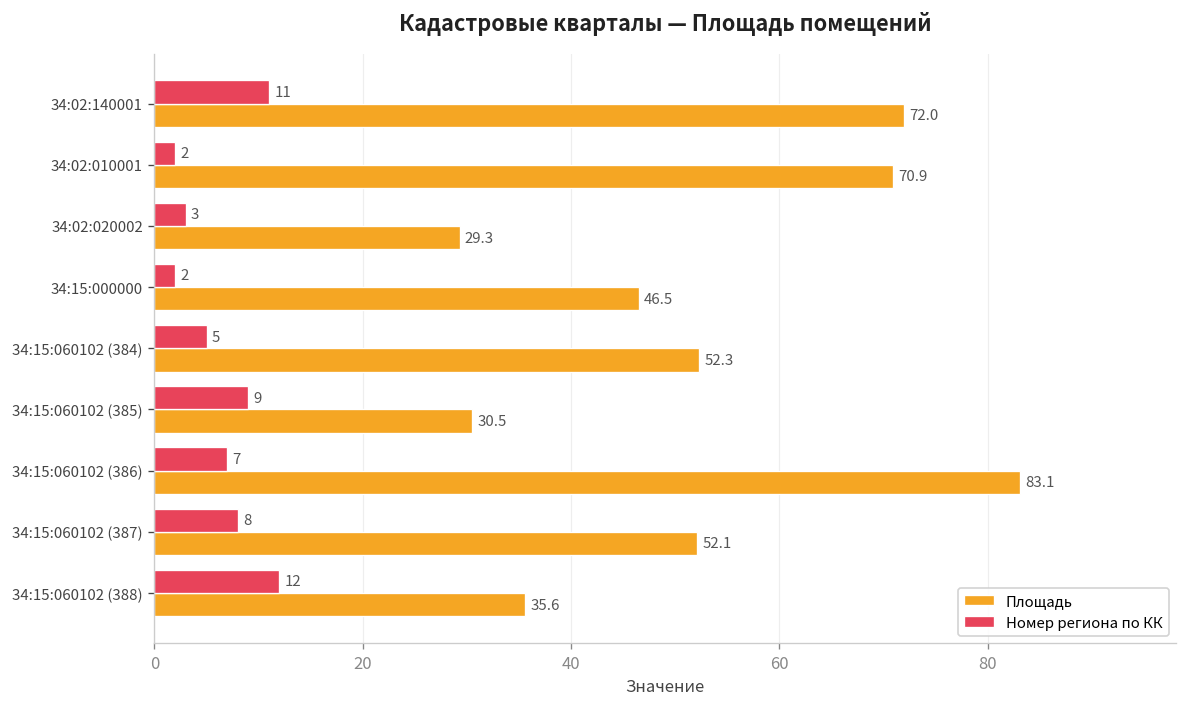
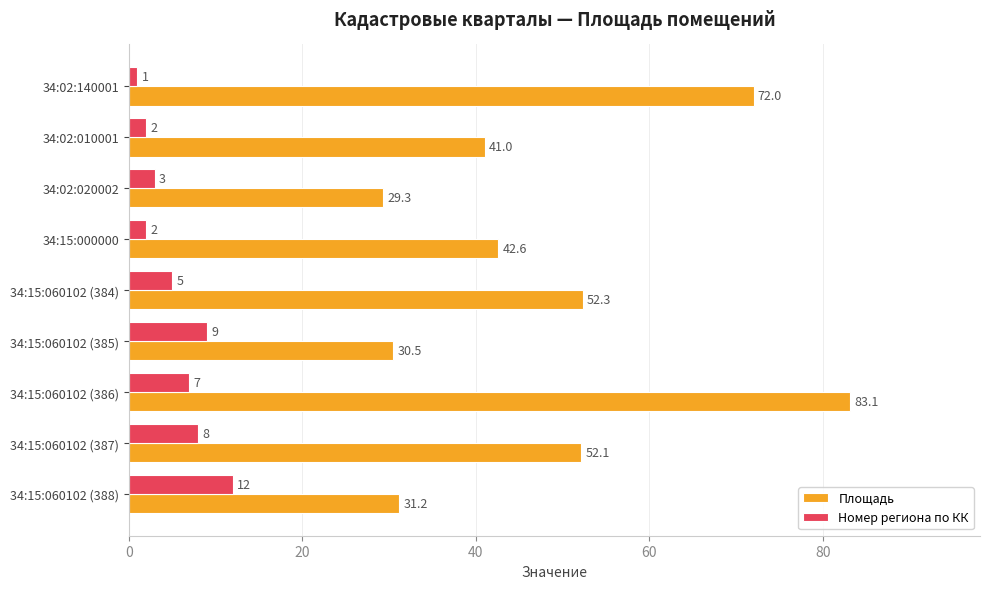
  {
    "Площадь": {
      "34:02:140001": 72.0,
-     "34:02:010001": 70.9,
+     "34:02:010001": 41.0,
      "34:02:020002": 29.3,
-     "34:15:000000": 46.5,
+     "34:15:000000": 42.6,
      "34:15:060102 (384)": 52.3,
      "34:15:060102 (385)": 30.5,
      "34:15:060102 (386)": 83.1,
      "34:15:060102 (387)": 52.1,
-     "34:15:060102 (388)": 35.6
+     "34:15:060102 (388)": 31.2
    },
    "Номер региона по КК": {
-     "34:02:140001": 11,
+     "34:02:140001": 1,
      "34:02:010001": 2,
      "34:02:020002": 3,
      "34:15:000000": 2,
      "34:15:060102 (384)": 5,
      "34:15:060102 (385)": 9,
      "34:15:060102 (386)": 7,
      "34:15:060102 (387)": 8,
      "34:15:060102 (388)": 12
    }
  }
